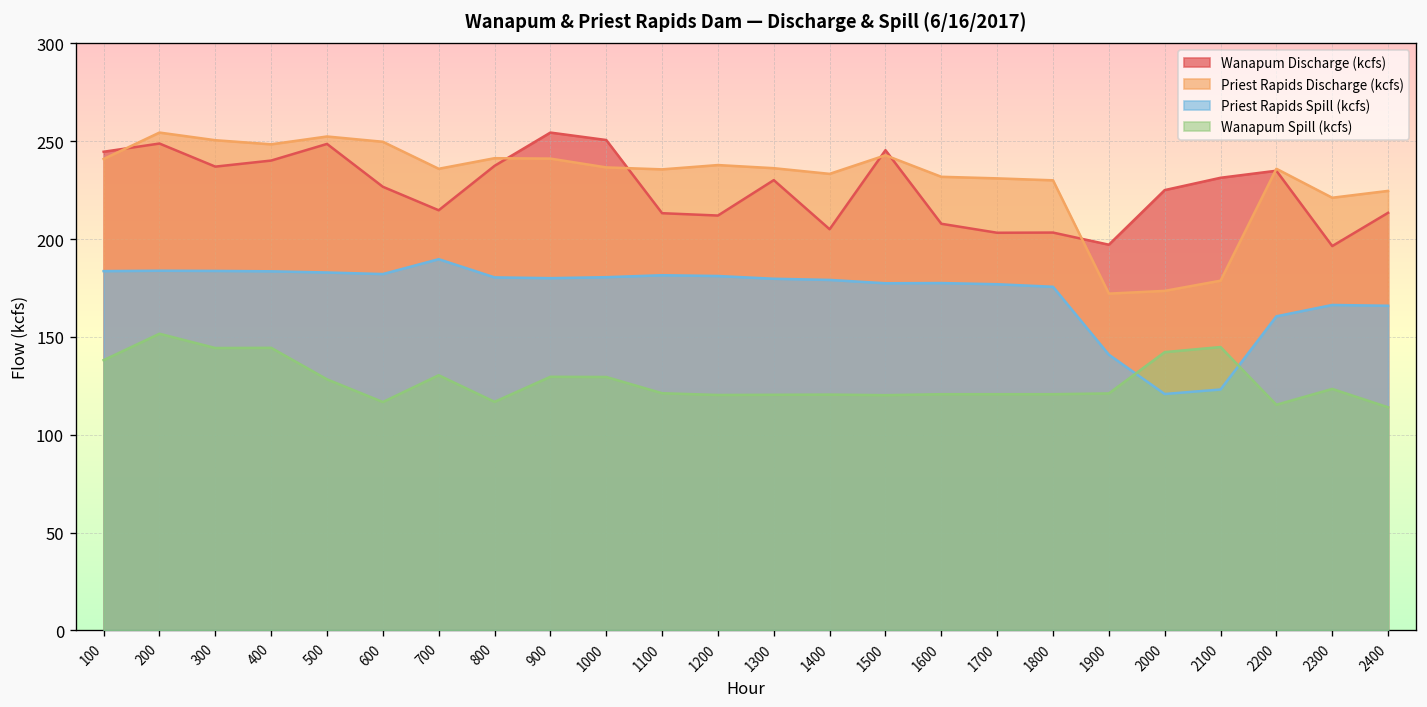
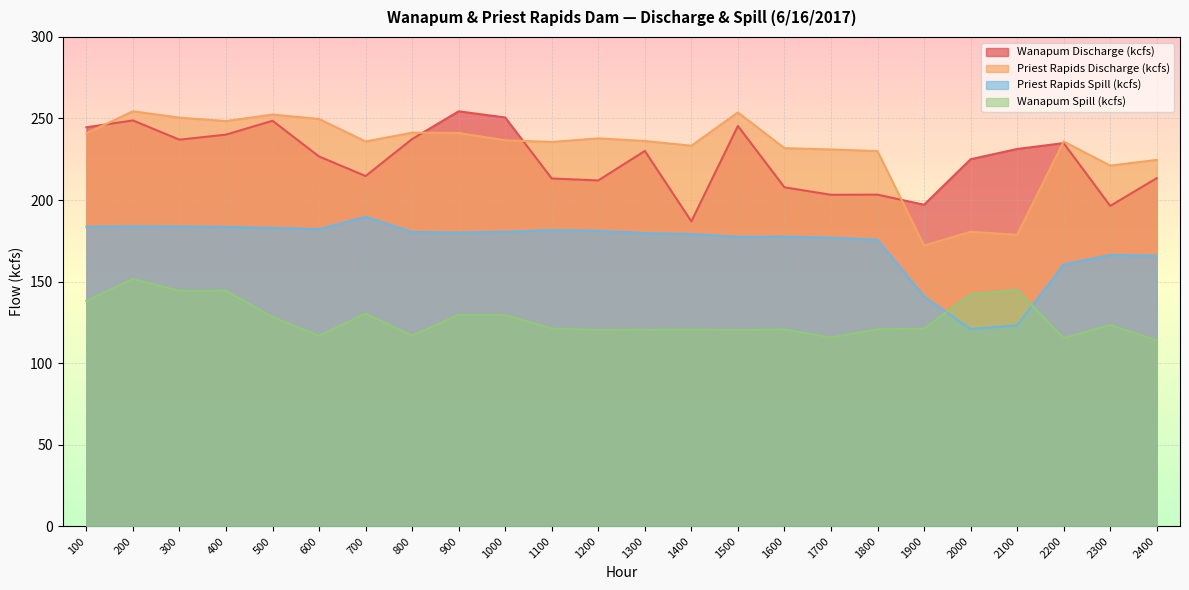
  {
    "Wanapum Discharge (kcfs)": {
      "100": 245,
      "200": 249,
      "300": 237,
      "400": 240,
      "500": 249,
      "600": 227,
      "700": 215,
      "800": 237,
      "900": 254,
      "1000": 251,
      "1100": 213,
      "1200": 212,
      "1300": 230,
-     "1400": 205,
+     "1400": 187,
      "1500": 245,
      "1600": 208,
      "1700": 203,
      "1800": 203,
      "1900": 197,
      "2000": 225,
      "2100": 231,
      "2300": 196,
      "2400": 213
    },
    "Priest Rapids Discharge (kcfs)": {
      "100": 241,
      "200": 254,
      "300": 251,
      "400": 248,
      "500": 252,
      "600": 250,
      "700": 236,
      "800": 241,
      "900": 241,
      "1000": 237,
      "1100": 236,
      "1200": 238,
      "1300": 236,
      "1400": 233,
-     "1500": 243,
+     "1500": 254,
      "1600": 232,
      "1700": 231,
      "1800": 230,
      "1900": 172,
-     "2000": 174,
+     "2000": 181,
      "2100": 179,
      "2300": 221,
      "2400": 225
    },
    "Priest Rapids Spill (kcfs)": {
      "100": 184,
      "200": 184,
      "300": 184,
      "400": 184,
      "500": 183,
      "600": 182,
      "700": 190,
      "800": 180,
      "900": 180,
      "1000": 181,
      "1100": 182,
      "1200": 181,
      "1300": 180,
      "1400": 179,
      "1500": 177,
      "1600": 178,
      "1700": 177,
      "1800": 176,
      "1900": 141,
      "2000": 121,
      "2100": 123,
      "2200": 161,
      "2300": 166,
      "2400": 166
    },
    "Wanapum Spill (kcfs)": {
      "100": 138,
      "200": 152,
      "300": 144,
      "400": 144,
      "500": 128,
      "600": 117,
      "700": 130,
      "800": 117,
      "900": 130,
      "1000": 130,
      "1100": 121,
      "1200": 120,
      "1300": 120,
      "1400": 121,
      "1500": 120,
      "1600": 121,
-     "1700": 121,
+     "1700": 116,
      "1800": 121,
      "1900": 121,
      "2000": 142,
      "2100": 145,
      "2200": 115,
      "2300": 123,
      "2400": 114
    }
  }
